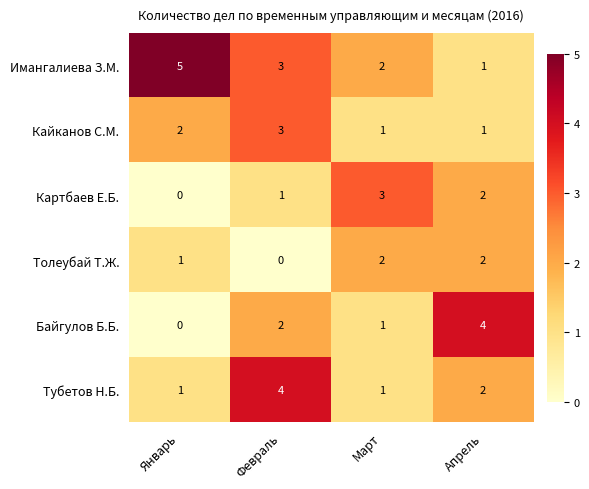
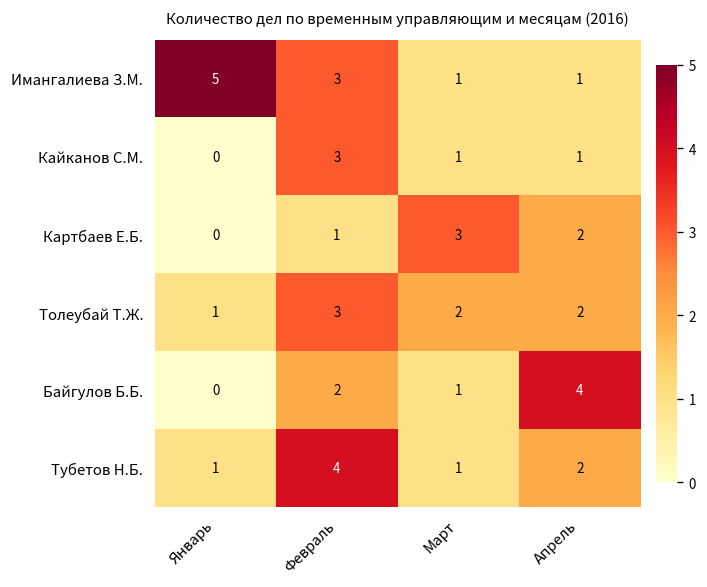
  {
    "Имангалиева З.М.": {
      "Январь": 5,
      "Февраль": 3,
-     "Март": 2,
+     "Март": 1,
      "Апрель": 1
    },
    "Кайканов С.М.": {
-     "Январь": 2,
+     "Январь": 0,
      "Февраль": 3,
      "Март": 1,
      "Апрель": 1
    },
    "Картбаев Е.Б.": {
      "Январь": 0,
      "Февраль": 1,
      "Март": 3,
      "Апрель": 2
    },
    "Толеубай Т.Ж.": {
      "Январь": 1,
-     "Февраль": 0,
+     "Февраль": 3,
      "Март": 2,
      "Апрель": 2
    },
    "Байгулов Б.Б.": {
      "Январь": 0,
      "Февраль": 2,
      "Март": 1,
      "Апрель": 4
    },
    "Тубетов Н.Б.": {
      "Январь": 1,
      "Февраль": 4,
      "Март": 1,
      "Апрель": 2
    }
  }
